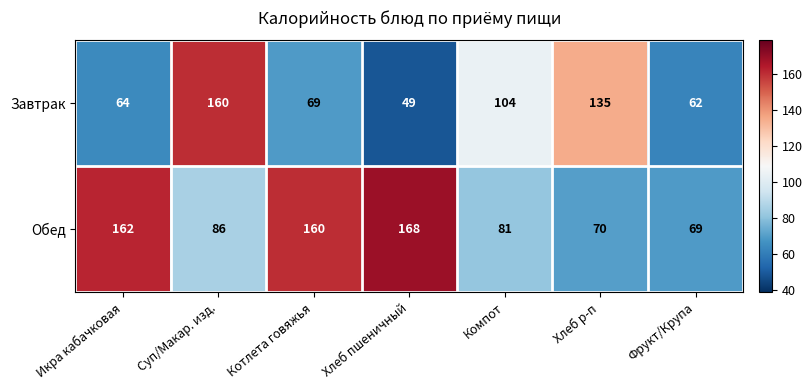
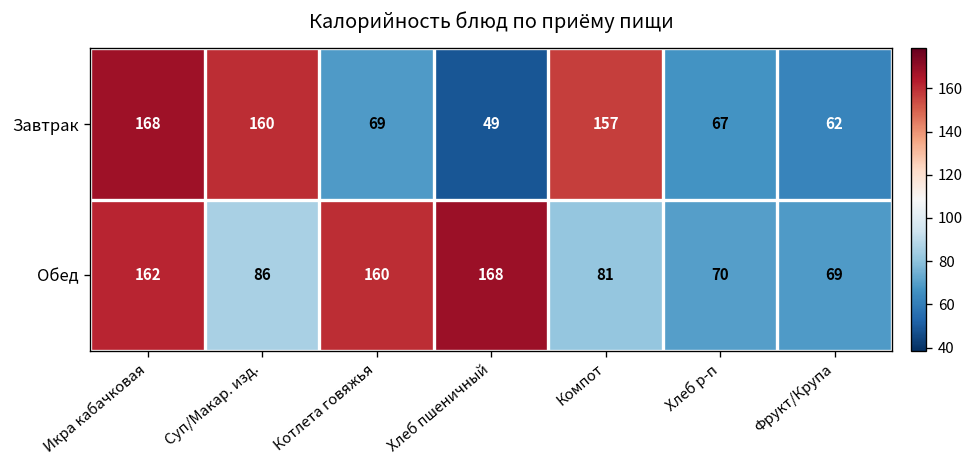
  {
    "Завтрак": {
-     "Икра кабачковая": 64,
+     "Икра кабачковая": 168,
      "Суп/Макар. изд.": 160,
      "Котлета говяжья": 69,
      "Хлеб пшеничный": 49,
-     "Компот": 104,
-     "Хлеб р-п": 135,
+     "Компот": 157,
+     "Хлеб р-п": 67,
      "Фрукт/Крупа": 62
    },
    "Обед": {
      "Икра кабачковая": 162,
      "Суп/Макар. изд.": 86,
      "Котлета говяжья": 160,
      "Хлеб пшеничный": 168,
      "Компот": 81,
      "Хлеб р-п": 70,
      "Фрукт/Крупа": 69
    }
  }
